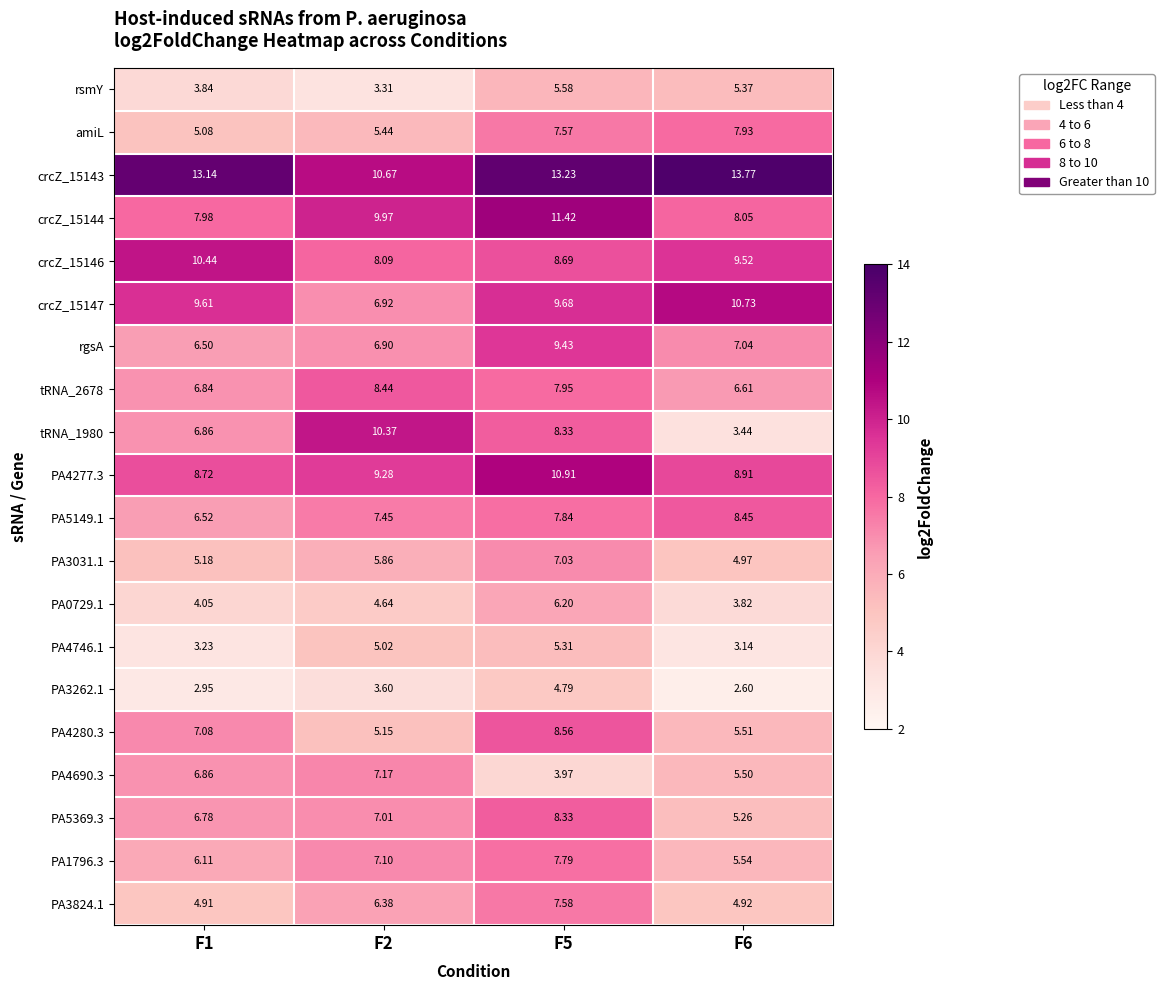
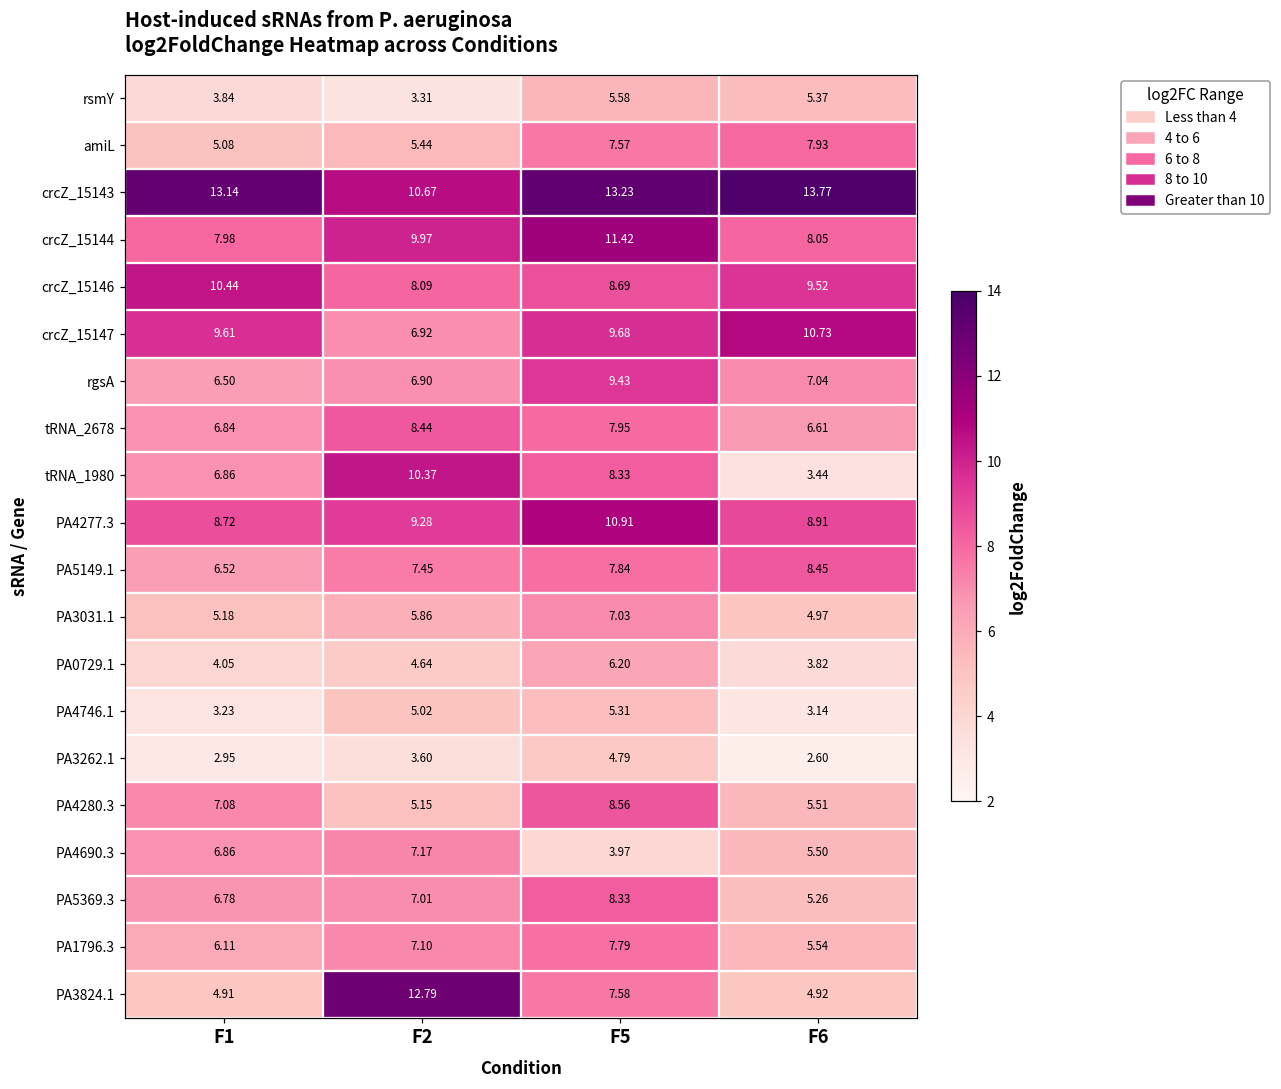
  {
    "rsmY": {
      "F1": 3.84,
      "F2": 3.31,
      "F5": 5.58,
      "F6": 5.37
    },
    "amiL": {
      "F1": 5.08,
      "F2": 5.44,
      "F5": 7.57,
      "F6": 7.93
    },
    "crcZ_15143": {
      "F1": 13.14,
      "F2": 10.67,
      "F5": 13.23,
      "F6": 13.77
    },
    "crcZ_15144": {
      "F1": 7.98,
      "F2": 9.97,
      "F5": 11.42,
      "F6": 8.05
    },
    "crcZ_15146": {
      "F1": 10.44,
      "F2": 8.09,
      "F5": 8.69,
      "F6": 9.52
    },
    "crcZ_15147": {
      "F1": 9.61,
      "F2": 6.92,
      "F5": 9.68,
      "F6": 10.73
    },
    "rgsA": {
      "F1": 6.50,
      "F2": 6.90,
      "F5": 9.43,
      "F6": 7.04
    },
    "tRNA_2678": {
      "F1": 6.84,
      "F2": 8.44,
      "F5": 7.95,
      "F6": 6.61
    },
    "tRNA_1980": {
      "F1": 6.86,
      "F2": 10.37,
      "F5": 8.33,
      "F6": 3.44
    },
    "PA4277.3": {
      "F1": 8.72,
      "F2": 9.28,
      "F5": 10.91,
      "F6": 8.91
    },
    "PA5149.1": {
      "F1": 6.52,
      "F2": 7.45,
      "F5": 7.84,
      "F6": 8.45
    },
    "PA3031.1": {
      "F1": 5.18,
      "F2": 5.86,
      "F5": 7.03,
      "F6": 4.97
    },
    "PA0729.1": {
      "F1": 4.05,
      "F2": 4.64,
      "F5": 6.20,
      "F6": 3.82
    },
    "PA4746.1": {
      "F1": 3.23,
      "F2": 5.02,
      "F5": 5.31,
      "F6": 3.14
    },
    "PA3262.1": {
      "F1": 2.95,
      "F2": 3.60,
      "F5": 4.79,
      "F6": 2.60
    },
    "PA4280.3": {
      "F1": 7.08,
      "F2": 5.15,
      "F5": 8.56,
      "F6": 5.51
    },
    "PA4690.3": {
      "F1": 6.86,
      "F2": 7.17,
      "F5": 3.97,
      "F6": 5.50
    },
    "PA5369.3": {
      "F1": 6.78,
      "F2": 7.01,
      "F5": 8.33,
      "F6": 5.26
    },
    "PA1796.3": {
      "F1": 6.11,
      "F2": 7.10,
      "F5": 7.79,
      "F6": 5.54
    },
    "PA3824.1": {
      "F1": 4.91,
-     "F2": 6.38,
+     "F2": 12.79,
      "F5": 7.58,
      "F6": 4.92
    }
  }
